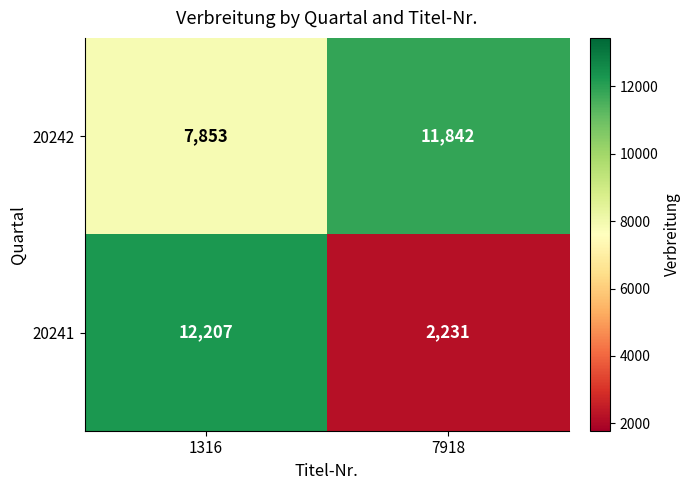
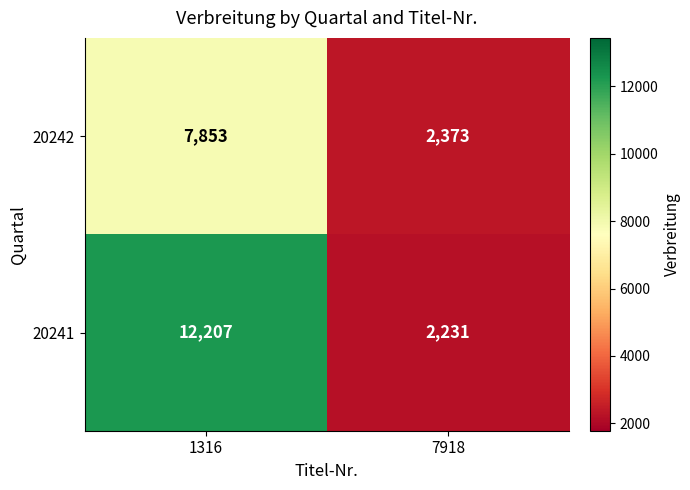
  {
    "20242": {
      "1316": "7,853",
-     "7918": "11,842"
+     "7918": "2,373"
    },
    "20241": {
      "1316": "12,207",
      "7918": "2,231"
    }
  }
